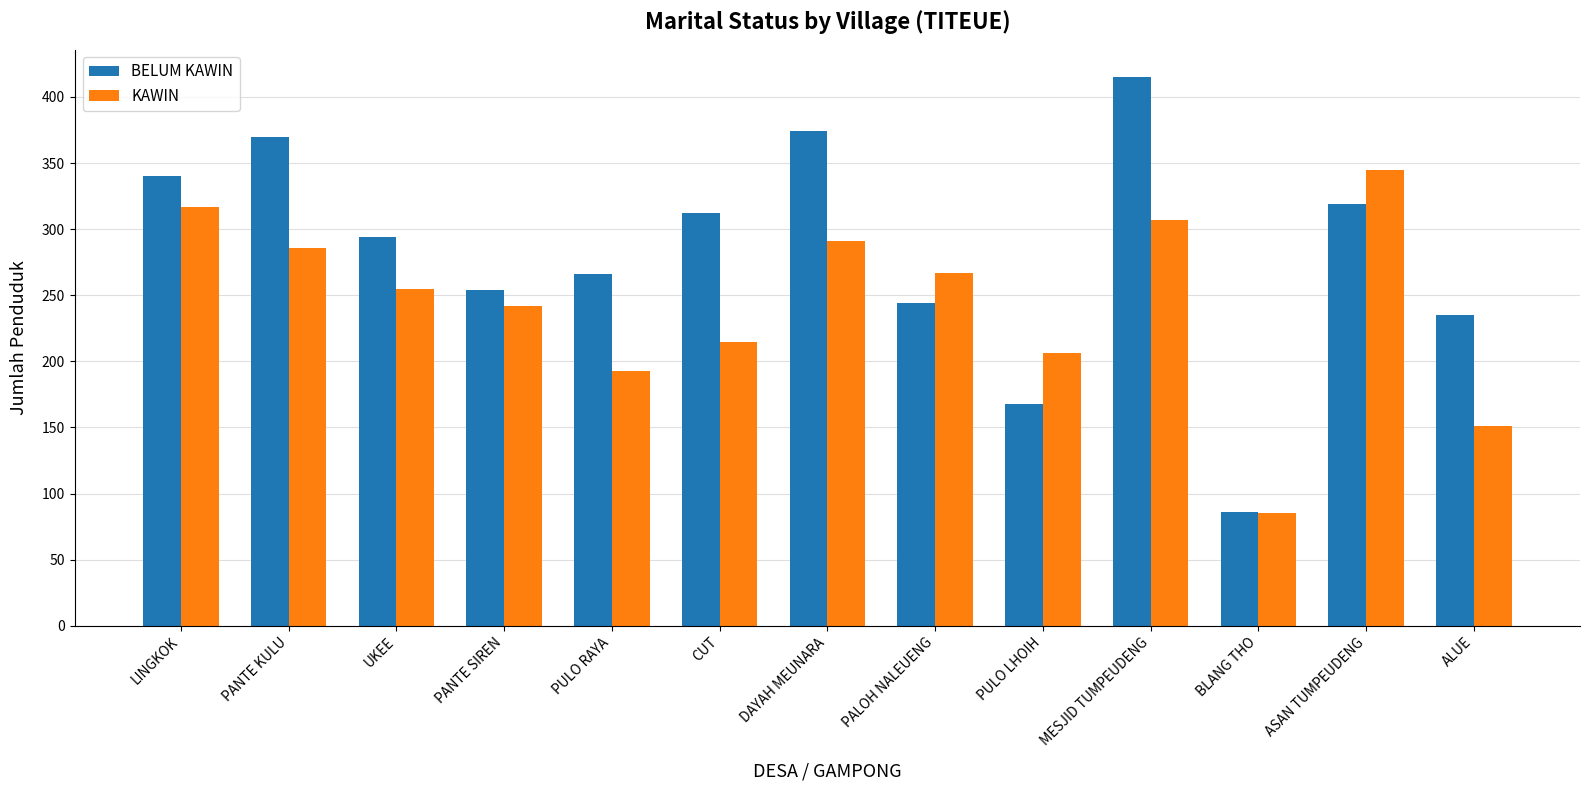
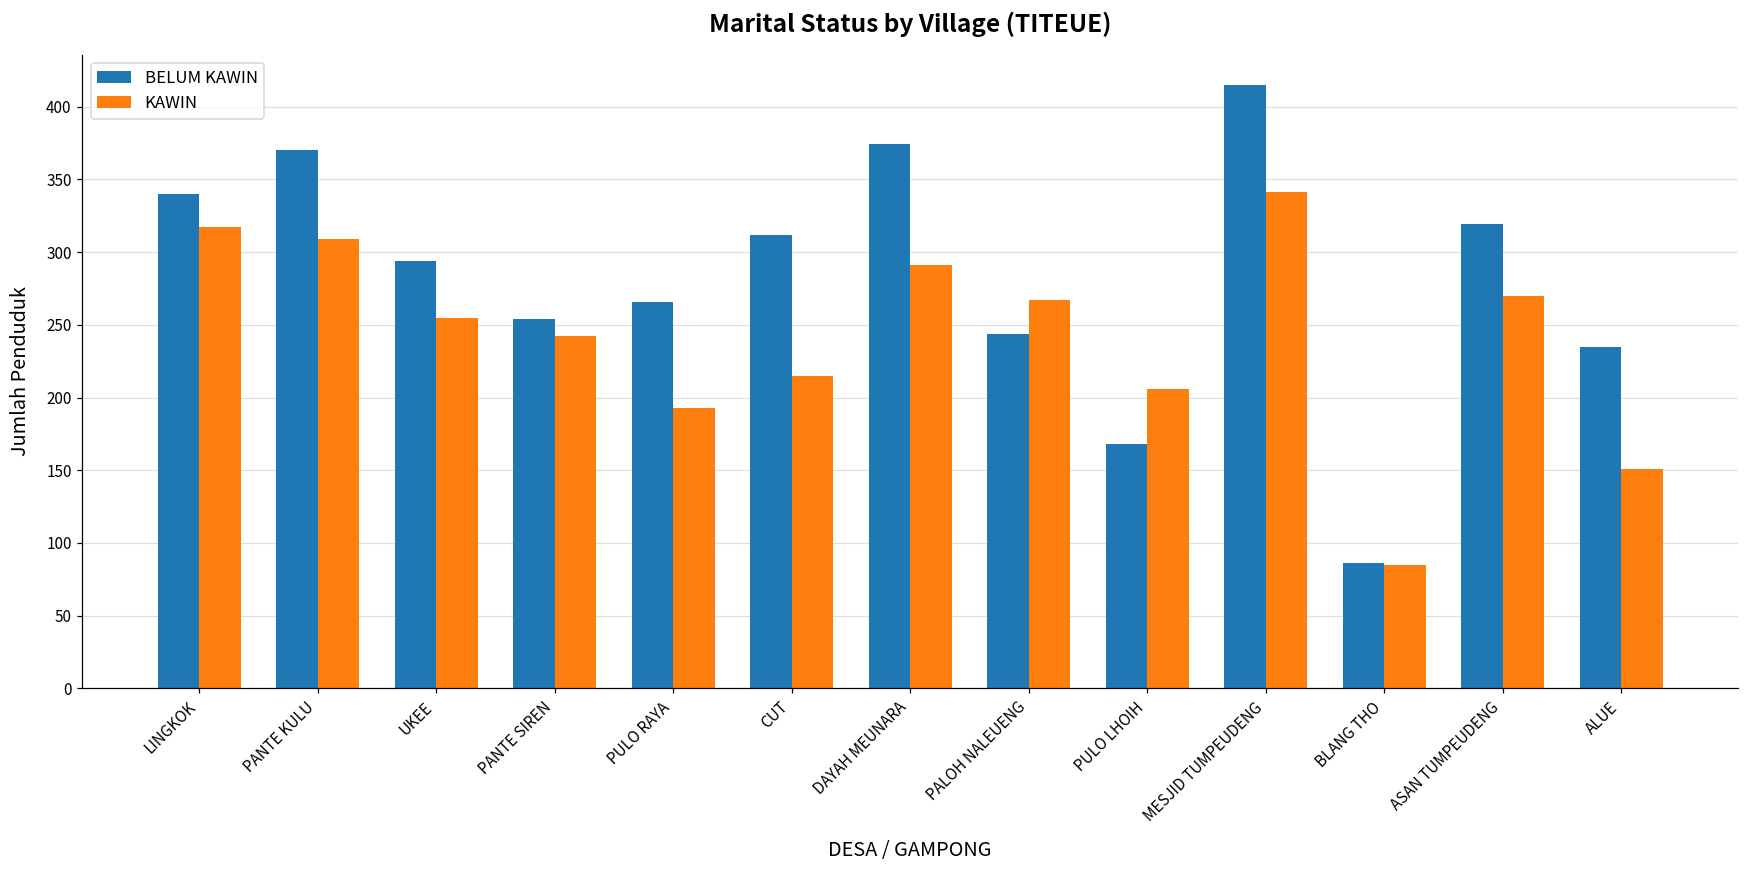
  {
    "BELUM KAWIN": {
      "LINGKOK": 340,
      "PANTE KULU": 370,
      "UKEE": 294,
      "PANTE SIREN": 254,
      "PULO RAYA": 266,
      "CUT": 312,
      "DAYAH MEUNARA": 374,
      "PALOH NALEUENG": 244,
      "PULO LHOIH": 168,
      "MESJID TUMPEUDENG": 415,
      "BLANG THO": 86,
      "ASAN TUMPEUDENG": 319,
      "ALUE": 235
    },
    "KAWIN": {
      "LINGKOK": 317,
-     "PANTE KULU": 286,
+     "PANTE KULU": 309,
      "UKEE": 255,
      "PANTE SIREN": 242,
      "PULO RAYA": 193,
      "CUT": 215,
      "DAYAH MEUNARA": 291,
      "PALOH NALEUENG": 267,
      "PULO LHOIH": 206,
-     "MESJID TUMPEUDENG": 307,
+     "MESJID TUMPEUDENG": 341,
      "BLANG THO": 85,
-     "ASAN TUMPEUDENG": 345,
+     "ASAN TUMPEUDENG": 270,
      "ALUE": 151
    }
  }
